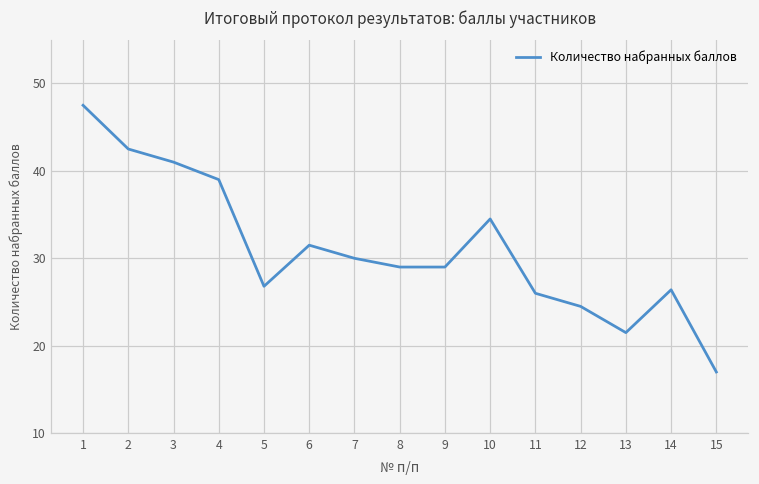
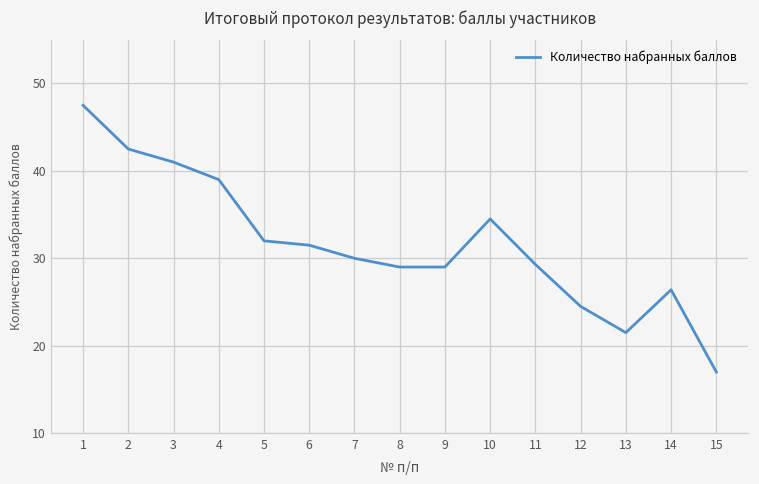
  {
    "1": 48,
    "2": 43,
    "3": 41,
    "4": 39,
-   "5": 27,
+   "5": 32,
    "6": 32,
    "7": 30,
    "8": 29,
    "9": 29,
    "10": 35,
-   "11": 26,
+   "11": 29,
    "12": 25,
    "13": 22,
    "14": 26,
    "15": 17
  }
